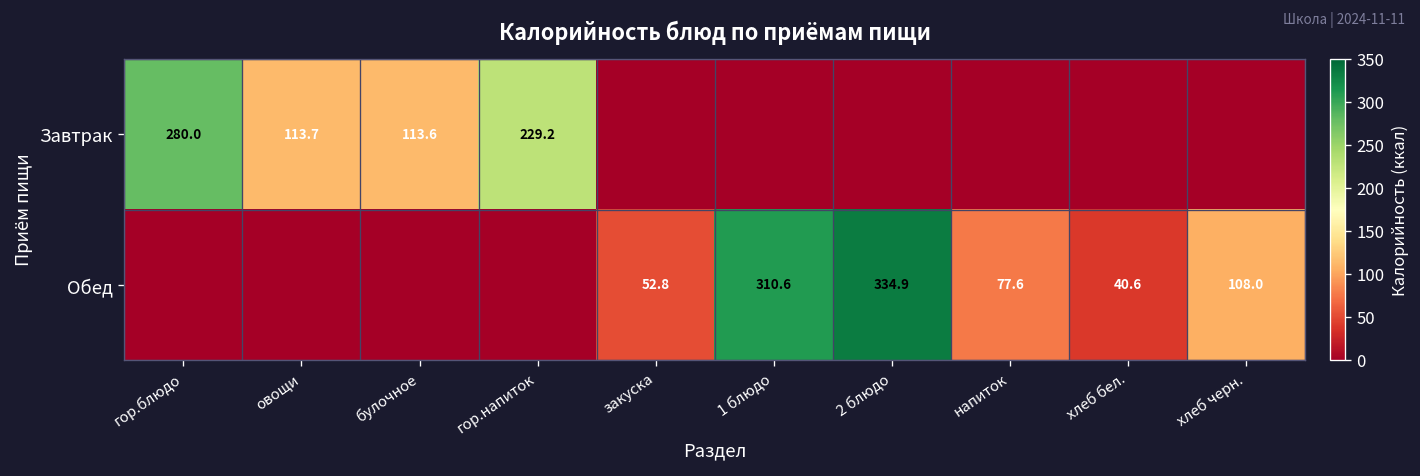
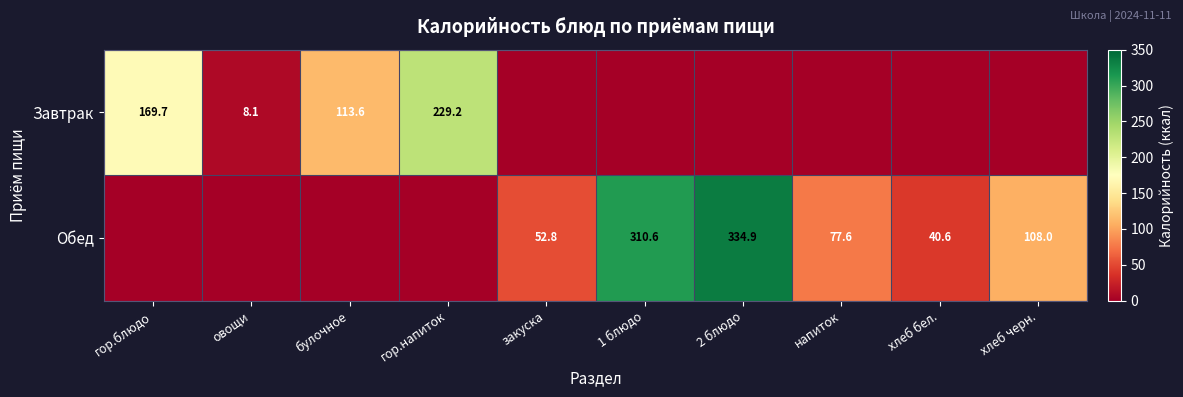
  {
    "Завтрак": {
-     "гор.блюдо": 280.0,
-     "овощи": 113.7,
+     "гор.блюдо": 169.7,
+     "овощи": 8.1,
      "булочное": 113.6,
      "гор.напиток": 229.2
    },
    "Обед": {
      "закуска": 52.8,
      "1 блюдо": 310.6,
      "2 блюдо": 334.9,
      "напиток": 77.6,
      "хлеб бел.": 40.6,
      "хлеб черн.": 108.0
    }
  }
